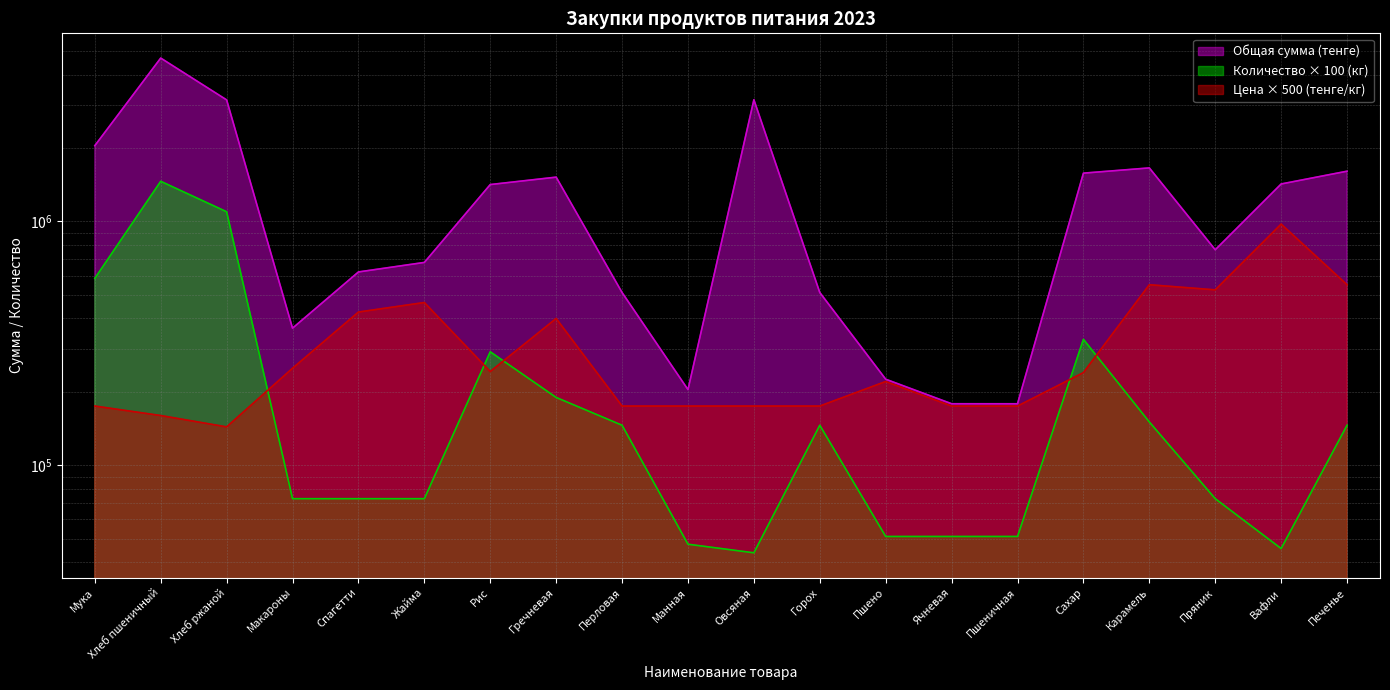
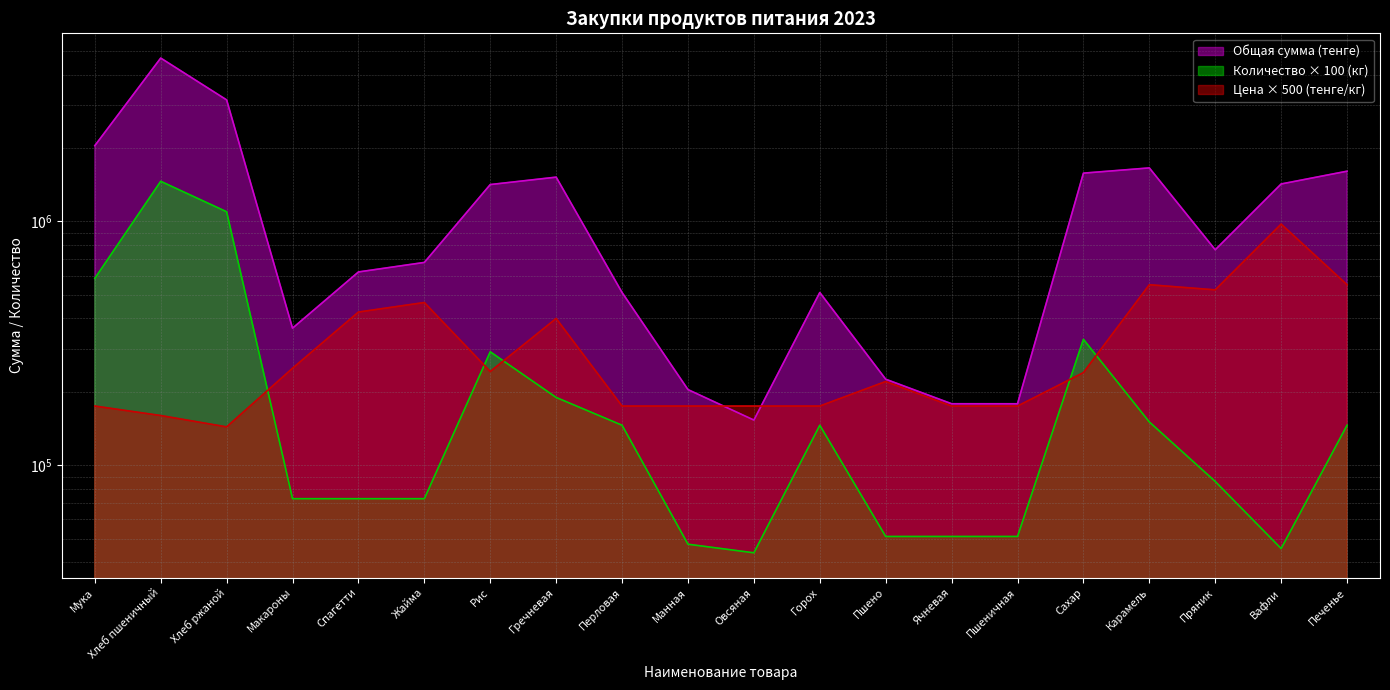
  {
    "Общая сумма (тенге)": {
      "Мука": 2000000,
      "Хлеб пшеничный": 4700000,
      "Хлеб ржаной": 3100000,
      "Макароны": 370000,
      "Спагетти": 620000,
      "Жайма": 680000,
      "Рис": 1400000,
      "Гречневая": 1500000,
      "Перловая": 510000,
      "Манная": 200000,
-     "Овсяная": 3200000,
+     "Овсяная": 150000,
      "Горох": 510000,
      "Сахар": 1600000,
      "Карамель": 1700000,
      "Пряник": 770000,
      "Вафли": 1400000,
      "Печенье": 1600000
    },
    "Количество × 100 (кг)": {
      "Мука": 580000,
      "Хлеб пшеничный": 1500000,
      "Хлеб ржаной": 1100000,
      "Макароны": 73000,
      "Спагетти": 73000,
      "Жайма": 73000,
      "Рис": 290000,
      "Гречневая": 190000,
      "Перловая": 150000,
      "Манная": 48000,
      "Овсяная": 44000,
      "Горох": 150000,
      "Пшено": 51000,
      "Ячневая": 51000,
      "Пшеничная": 51000,
      "Сахар": 330000,
      "Карамель": 150000,
-     "Пряник": 73000,
+     "Пряник": 86000,
      "Вафли": 46000,
      "Печенье": 150000
    },
    "Цена × 500 (тенге/кг)": {
      "Мука": 180000,
      "Хлеб пшеничный": 160000,
      "Хлеб ржаной": 140000,
      "Макароны": 250000,
      "Спагетти": 430000,
      "Жайма": 470000,
      "Рис": 240000,
      "Гречневая": 400000,
      "Перловая": 180000,
      "Манная": 180000,
      "Овсяная": 180000,
      "Горох": 180000,
      "Сахар": 240000,
      "Карамель": 550000,
      "Пряник": 520000,
      "Вафли": 980000,
      "Печенье": 550000
    }
  }
